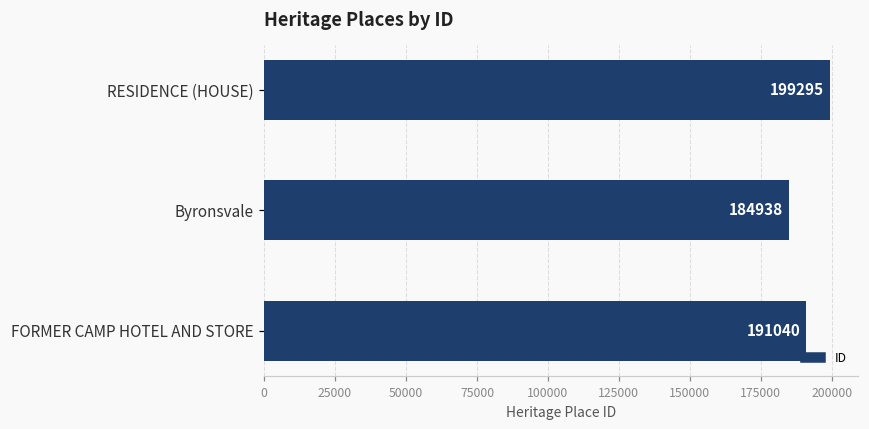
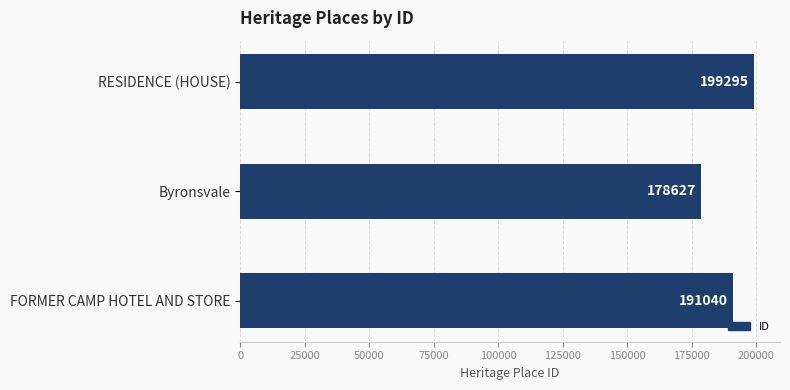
  {
    "RESIDENCE (HOUSE)": 199295,
-   "Byronsvale": 184938,
+   "Byronsvale": 178627,
    "FORMER CAMP HOTEL AND STORE": 191040
  }
